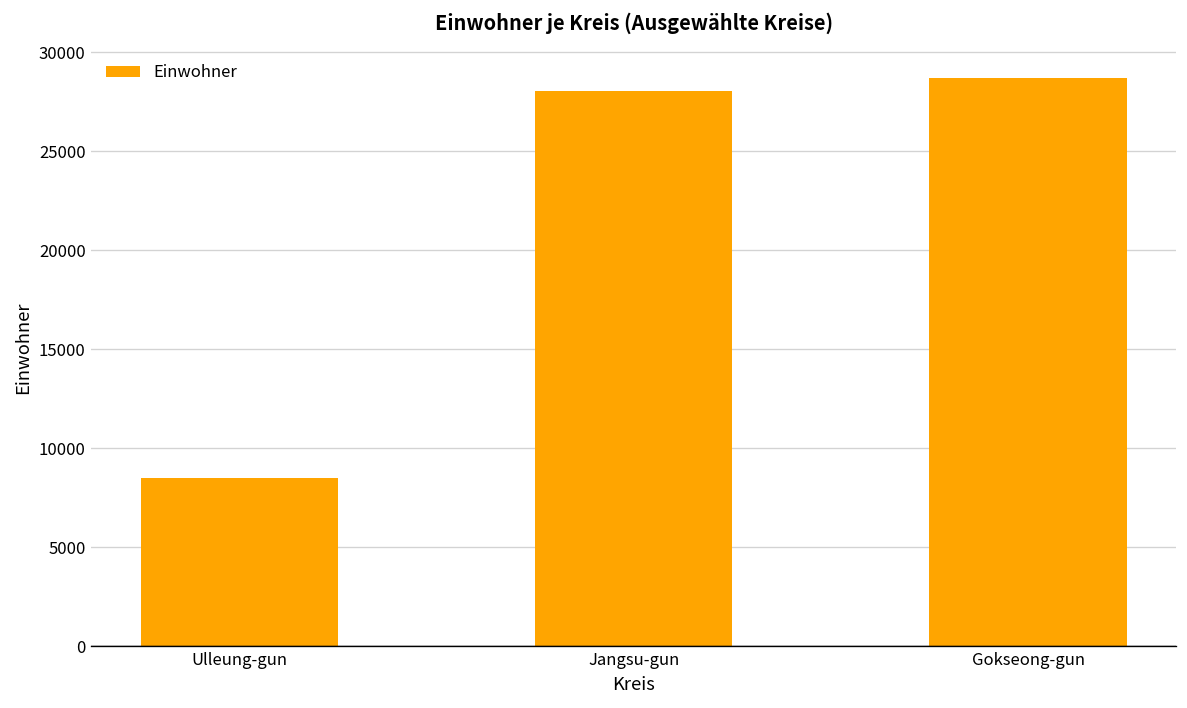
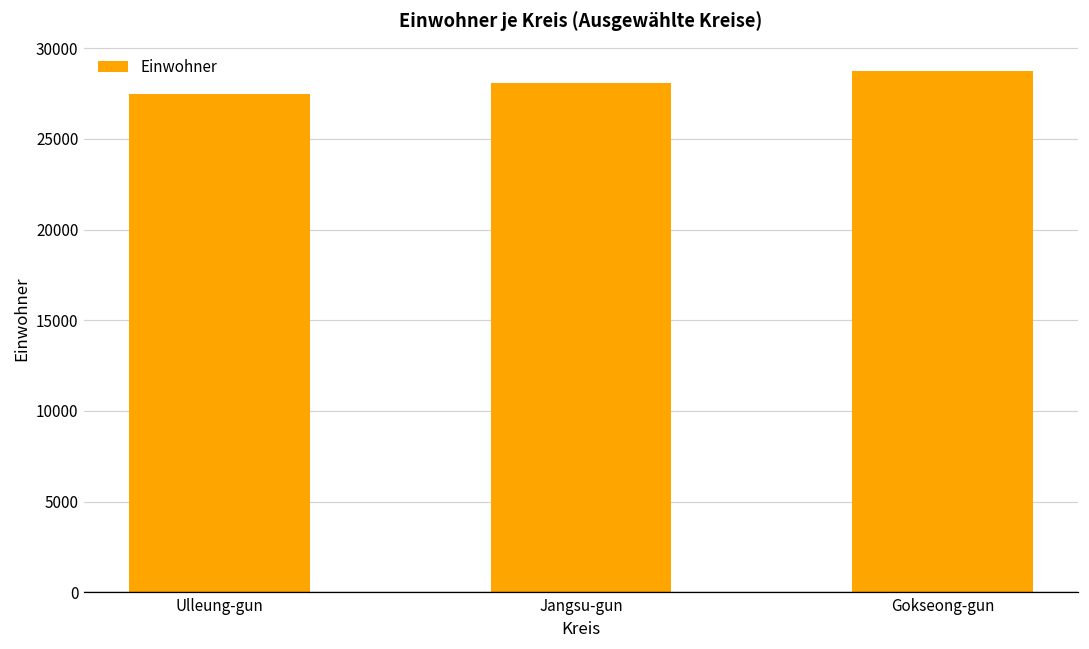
  {
-   "Ulleung-gun": 8500,
+   "Ulleung-gun": 27500,
    "Jangsu-gun": 28100,
    "Gokseong-gun": 28700
  }
